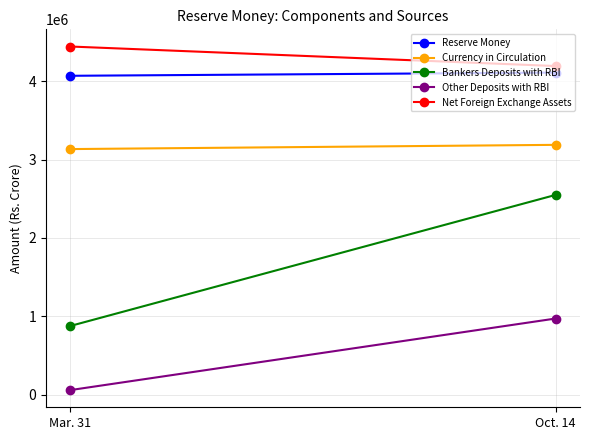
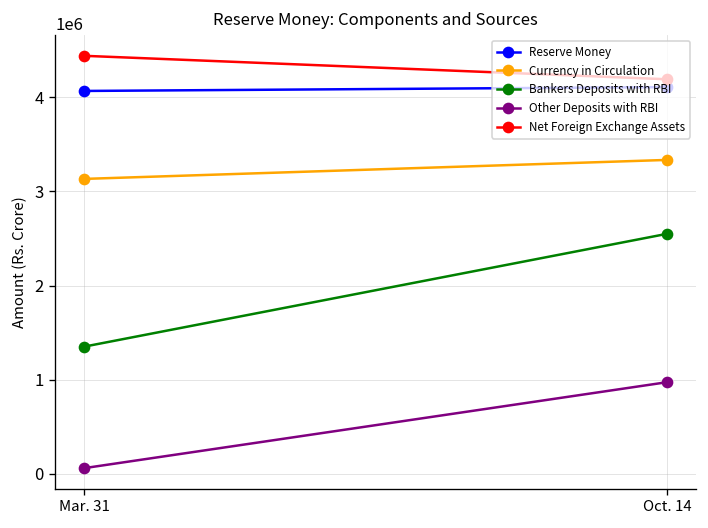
  {
    "Reserve Money": {
      "Mar. 31": 4100000
    },
    "Currency in Circulation": {
      "Mar. 31": 3100000,
-     "Oct. 14": 3200000
+     "Oct. 14": 3300000
    },
    "Bankers Deposits with RBI": {
-     "Mar. 31": 900000,
+     "Mar. 31": 1400000,
      "Oct. 14": 2500000
    },
    "Other Deposits with RBI": {
      "Mar. 31": 100000,
      "Oct. 14": 1000000
    },
    "Net Foreign Exchange Assets": {
      "Mar. 31": 4400000
    }
  }
